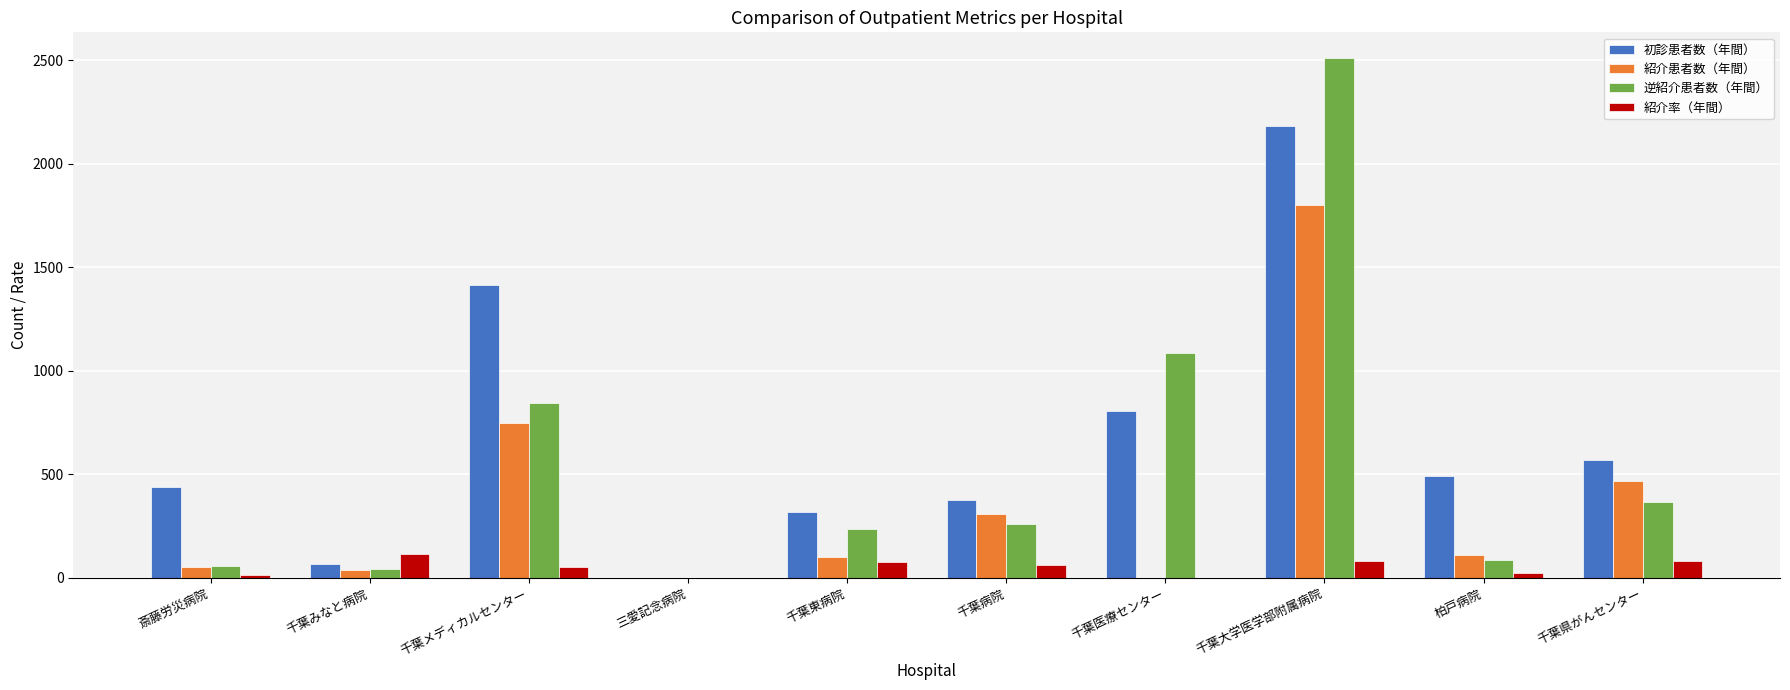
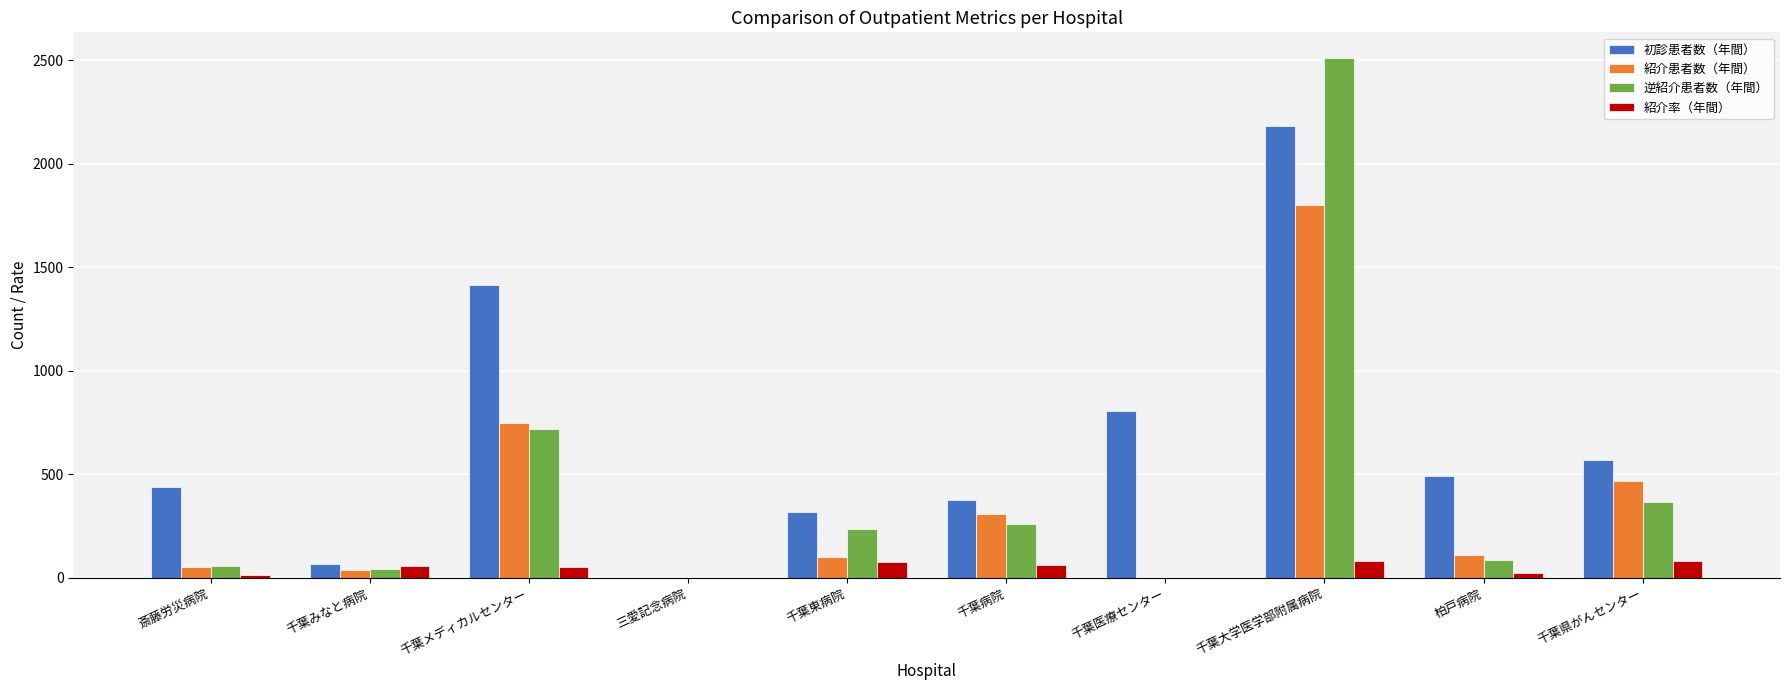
  {
    "初診患者数（年間）": {
      "斎藤労災病院": 440,
      "千葉みなと病院": 70,
      "千葉メディカルセンター": 1410,
      "三愛記念病院": 0,
      "千葉東病院": 320,
      "千葉病院": 370,
      "千葉医療センター": 800,
      "千葉大学医学部附属病院": 2180,
      "柏戸病院": 490,
      "千葉県がんセンター": 570
    },
    "紹介患者数（年間）": {
      "斎藤労災病院": 50,
      "千葉みなと病院": 40,
      "千葉メディカルセンター": 750,
      "三愛記念病院": 0,
      "千葉東病院": 100,
      "千葉病院": 310,
      "千葉医療センター": 0,
      "千葉大学医学部附属病院": 1800,
      "柏戸病院": 110,
      "千葉県がんセンター": 470
    },
    "逆紹介患者数（年間）": {
      "斎藤労災病院": 60,
      "千葉みなと病院": 40,
-     "千葉メディカルセンター": 850,
+     "千葉メディカルセンター": 720,
      "三愛記念病院": 0,
      "千葉東病院": 240,
      "千葉病院": 260,
-     "千葉医療センター": 1080,
+     "千葉医療センター": 0,
      "千葉大学医学部附属病院": 2510,
      "柏戸病院": 90,
      "千葉県がんセンター": 370
    },
    "紹介率（年間）": {
-     "千葉みなと病院": 110,
+     "千葉みなと病院": 60,
      "千葉メディカルセンター": 50,
      "三愛記念病院": 0,
      "千葉東病院": 80,
      "千葉病院": 60,
      "千葉医療センター": 0,
      "千葉大学医学部附属病院": 80,
      "柏戸病院": 20,
      "千葉県がんセンター": 80
    }
  }
